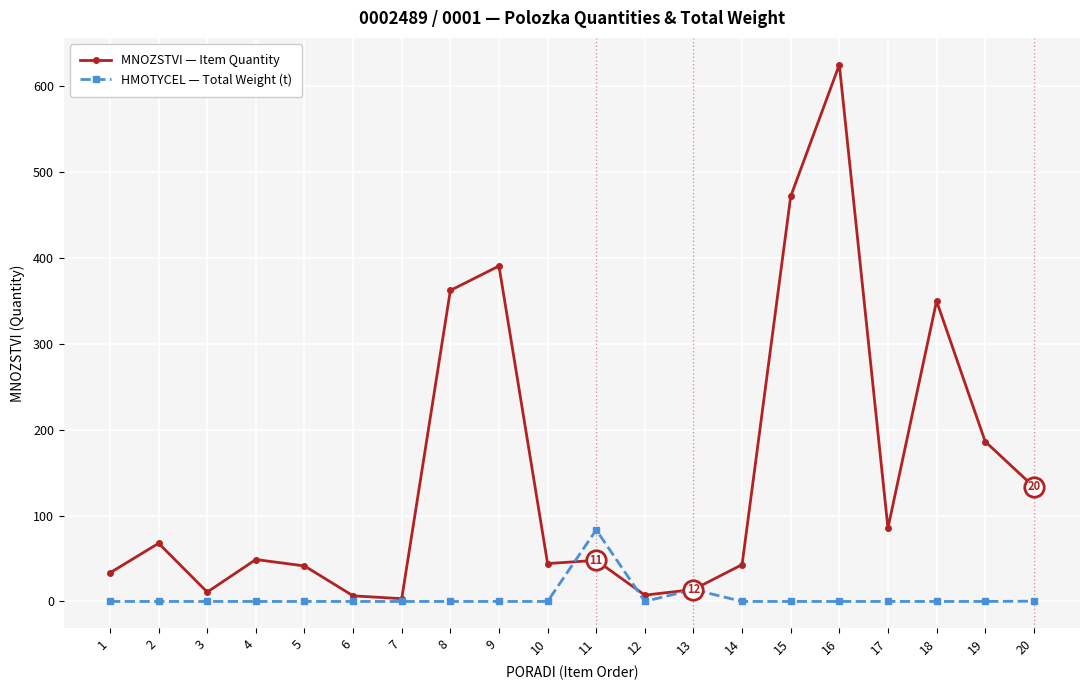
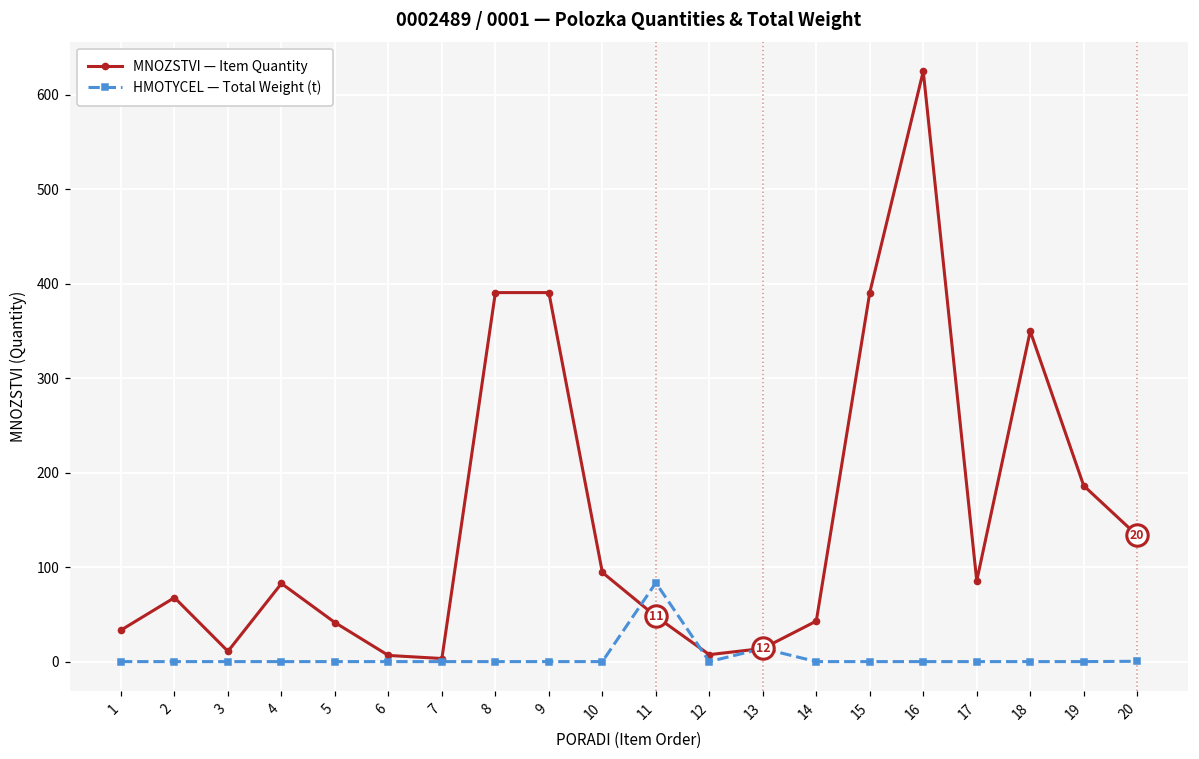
  {
    "MNOZSTVI — Item Quantity": {
      "1": 30,
      "2": 70,
      "3": 10,
-     "4": 50,
+     "4": 80,
      "5": 40,
      "6": 10,
      "7": 0,
-     "8": 360,
+     "8": 390,
      "9": 390,
-     "10": 40,
+     "10": 90,
      "12": 10,
      "14": 40,
-     "15": 470,
+     "15": 390,
      "16": 620,
      "17": 90,
      "18": 350,
      "19": 190
    },
    "HMOTYCEL — Total Weight (t)": {
      "1": 0,
      "2": 0,
      "3": 0,
      "4": 0,
      "5": 0,
      "6": 0,
      "7": 0,
      "8": 0,
      "9": 0,
      "10": 0,
      "11": 80,
      "12": 0,
      "14": 0,
      "15": 0,
      "16": 0,
      "17": 0,
      "18": 0,
      "19": 0,
      "20": 0
    }
  }
